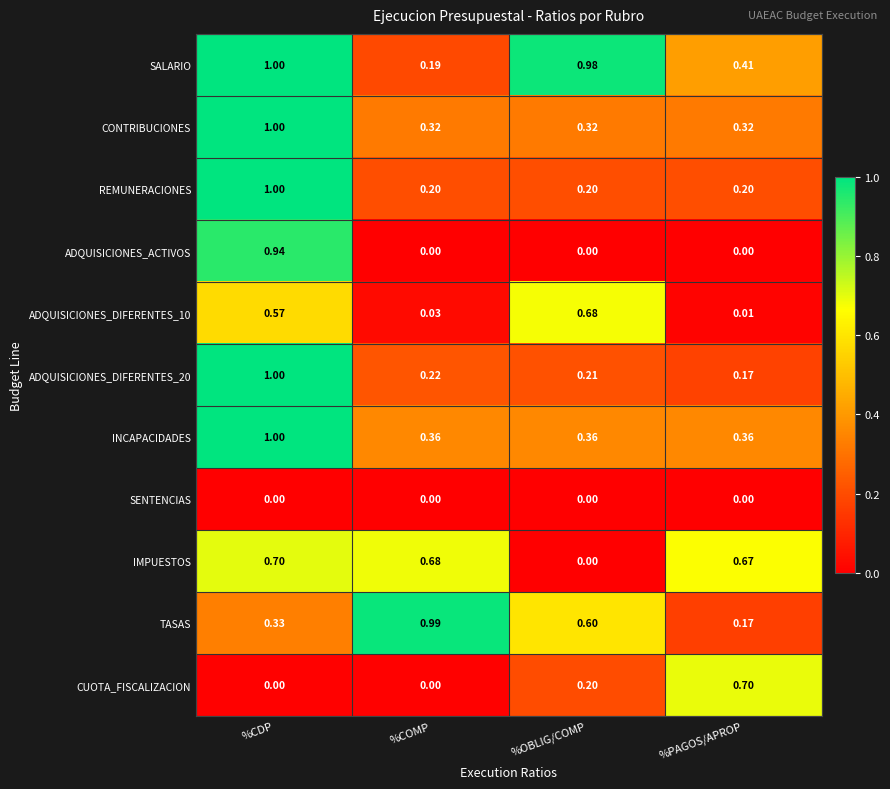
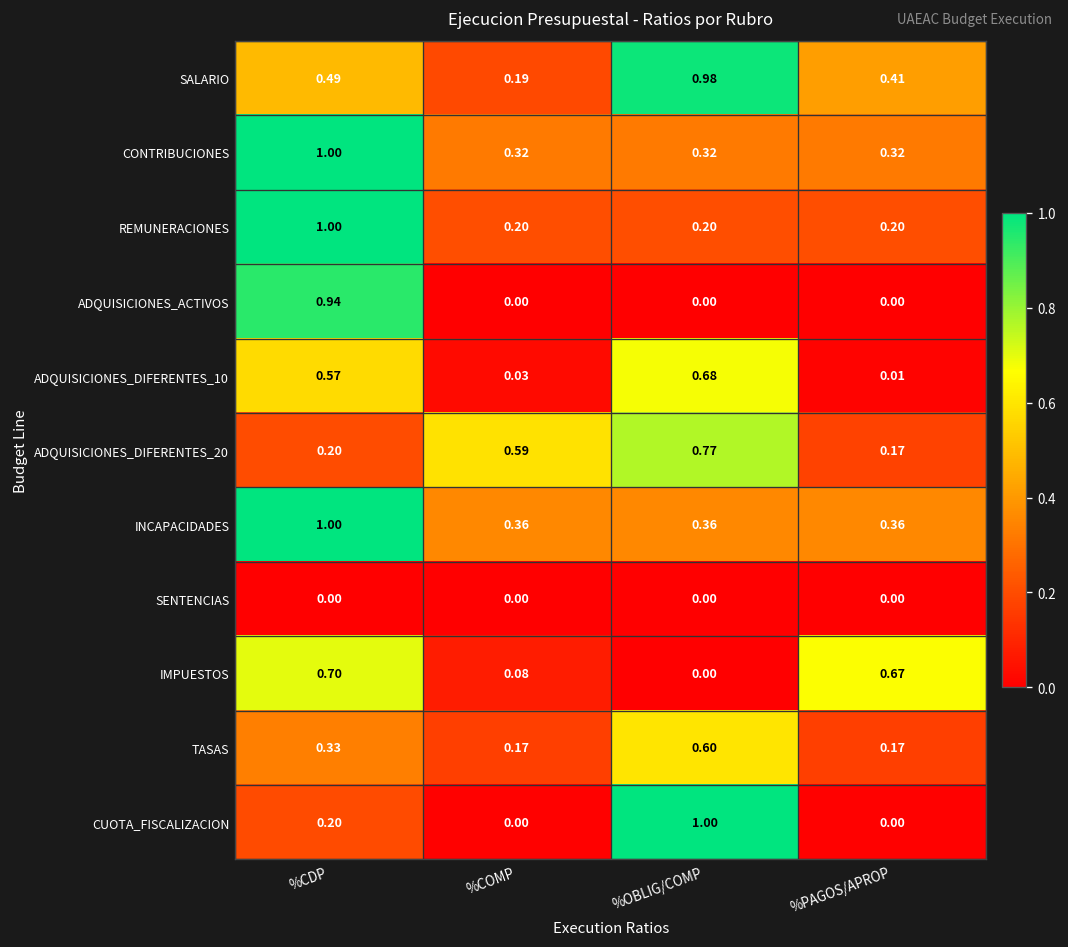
  {
    "SALARIO": {
-     "%CDP": 1.00,
+     "%CDP": 0.49,
      "%COMP": 0.19,
      "%OBLIG/COMP": 0.98,
      "%PAGOS/APROP": 0.41
    },
    "CONTRIBUCIONES": {
      "%CDP": 1.00,
      "%COMP": 0.32,
      "%OBLIG/COMP": 0.32,
      "%PAGOS/APROP": 0.32
    },
    "REMUNERACIONES": {
      "%CDP": 1.00,
      "%COMP": 0.20,
      "%OBLIG/COMP": 0.20,
      "%PAGOS/APROP": 0.20
    },
    "ADQUISICIONES_ACTIVOS": {
      "%CDP": 0.94,
      "%COMP": 0.00,
      "%OBLIG/COMP": 0.00,
      "%PAGOS/APROP": 0.00
    },
    "ADQUISICIONES_DIFERENTES_10": {
      "%CDP": 0.57,
      "%COMP": 0.03,
      "%OBLIG/COMP": 0.68,
      "%PAGOS/APROP": 0.01
    },
    "ADQUISICIONES_DIFERENTES_20": {
-     "%CDP": 1.00,
-     "%COMP": 0.22,
-     "%OBLIG/COMP": 0.21,
+     "%CDP": 0.20,
+     "%COMP": 0.59,
+     "%OBLIG/COMP": 0.77,
      "%PAGOS/APROP": 0.17
    },
    "INCAPACIDADES": {
      "%CDP": 1.00,
      "%COMP": 0.36,
      "%OBLIG/COMP": 0.36,
      "%PAGOS/APROP": 0.36
    },
    "SENTENCIAS": {
      "%CDP": 0.00,
      "%COMP": 0.00,
      "%OBLIG/COMP": 0.00,
      "%PAGOS/APROP": 0.00
    },
    "IMPUESTOS": {
      "%CDP": 0.70,
-     "%COMP": 0.68,
+     "%COMP": 0.08,
      "%OBLIG/COMP": 0.00,
      "%PAGOS/APROP": 0.67
    },
    "TASAS": {
      "%CDP": 0.33,
-     "%COMP": 0.99,
+     "%COMP": 0.17,
      "%OBLIG/COMP": 0.60,
      "%PAGOS/APROP": 0.17
    },
    "CUOTA_FISCALIZACION": {
-     "%CDP": 0.00,
+     "%CDP": 0.20,
      "%COMP": 0.00,
-     "%OBLIG/COMP": 0.20,
-     "%PAGOS/APROP": 0.70
+     "%OBLIG/COMP": 1.00,
+     "%PAGOS/APROP": 0.00
    }
  }
